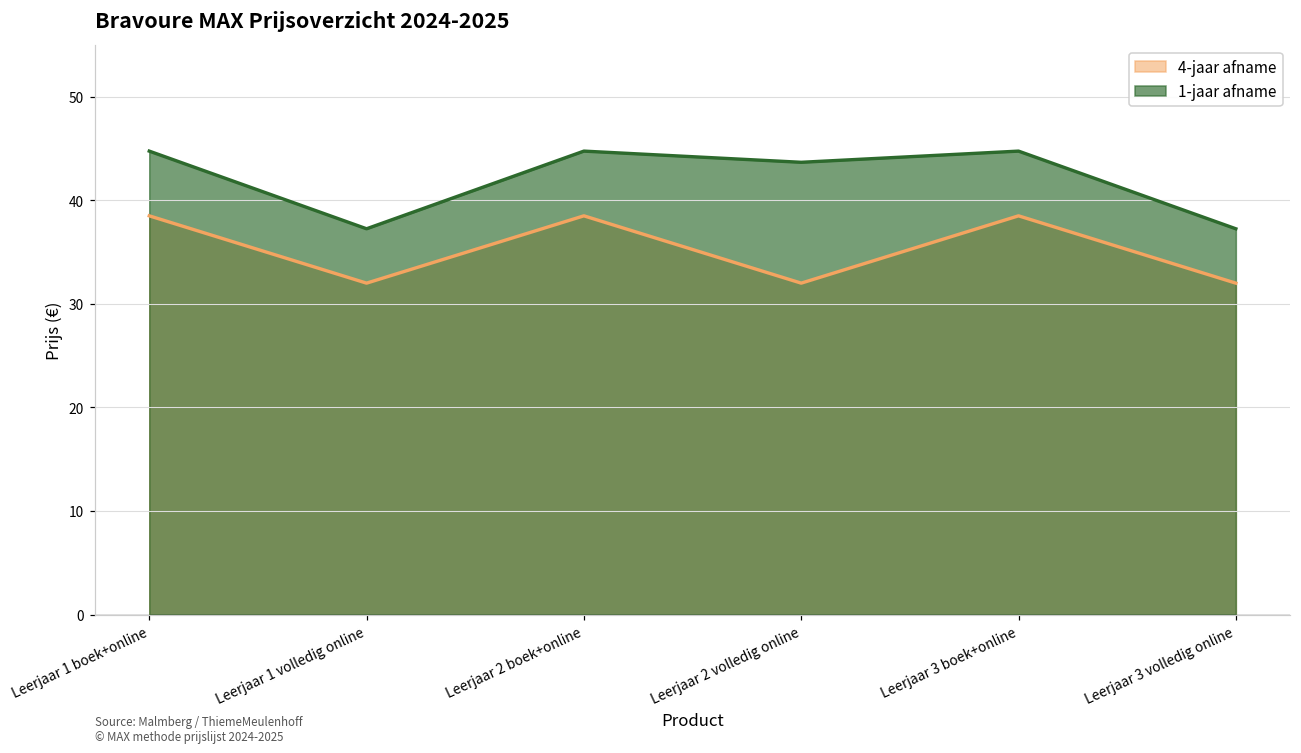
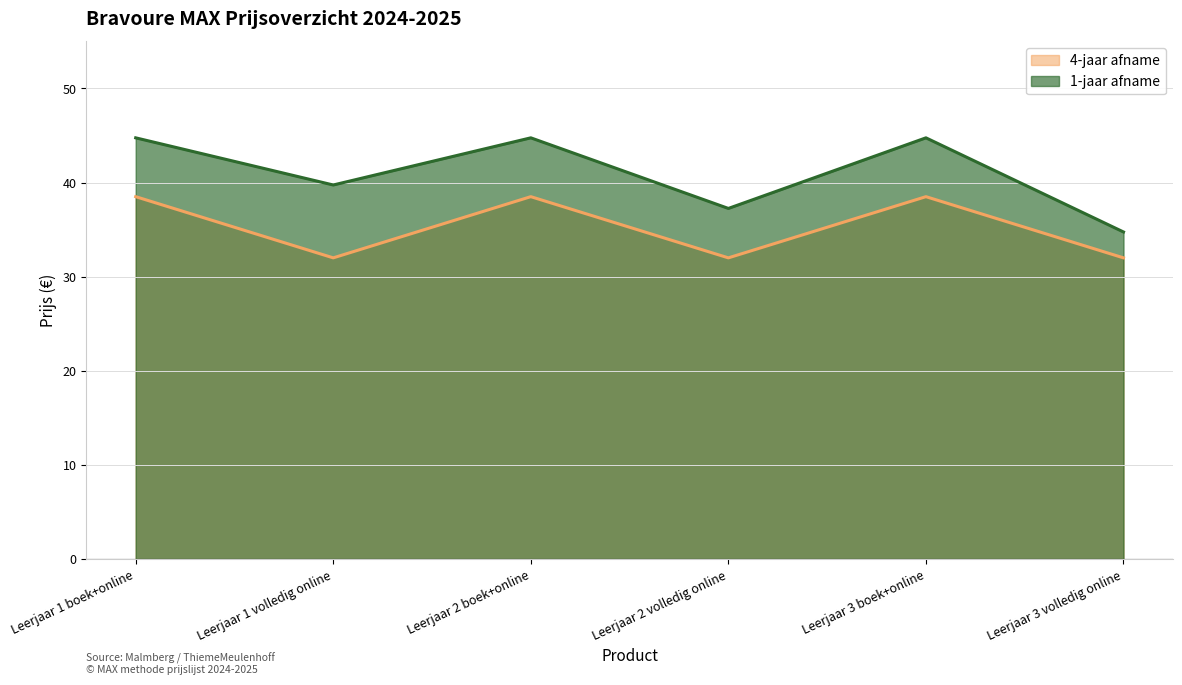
  {
    "4-jaar afname": {
      "Leerjaar 1 boek+online": 39,
      "Leerjaar 1 volledig online": 32,
      "Leerjaar 2 boek+online": 39,
      "Leerjaar 2 volledig online": 32,
      "Leerjaar 3 boek+online": 39,
      "Leerjaar 3 volledig online": 32
    },
    "1-jaar afname": {
      "Leerjaar 1 boek+online": 45,
-     "Leerjaar 1 volledig online": 37,
+     "Leerjaar 1 volledig online": 40,
      "Leerjaar 2 boek+online": 45,
-     "Leerjaar 2 volledig online": 44,
+     "Leerjaar 2 volledig online": 37,
      "Leerjaar 3 boek+online": 45,
-     "Leerjaar 3 volledig online": 37
+     "Leerjaar 3 volledig online": 35
    }
  }
